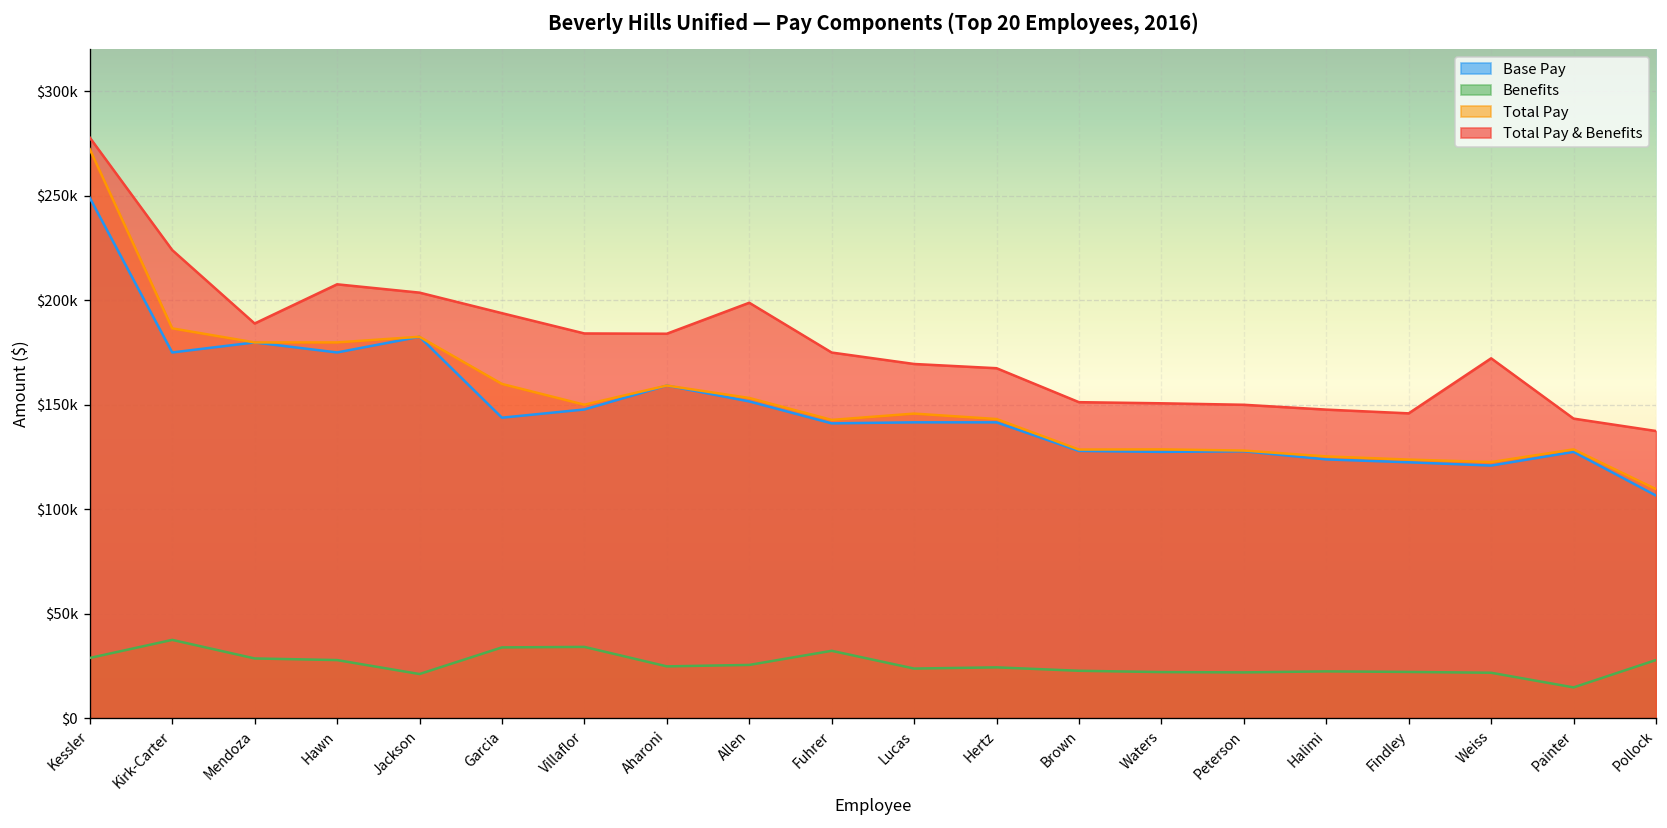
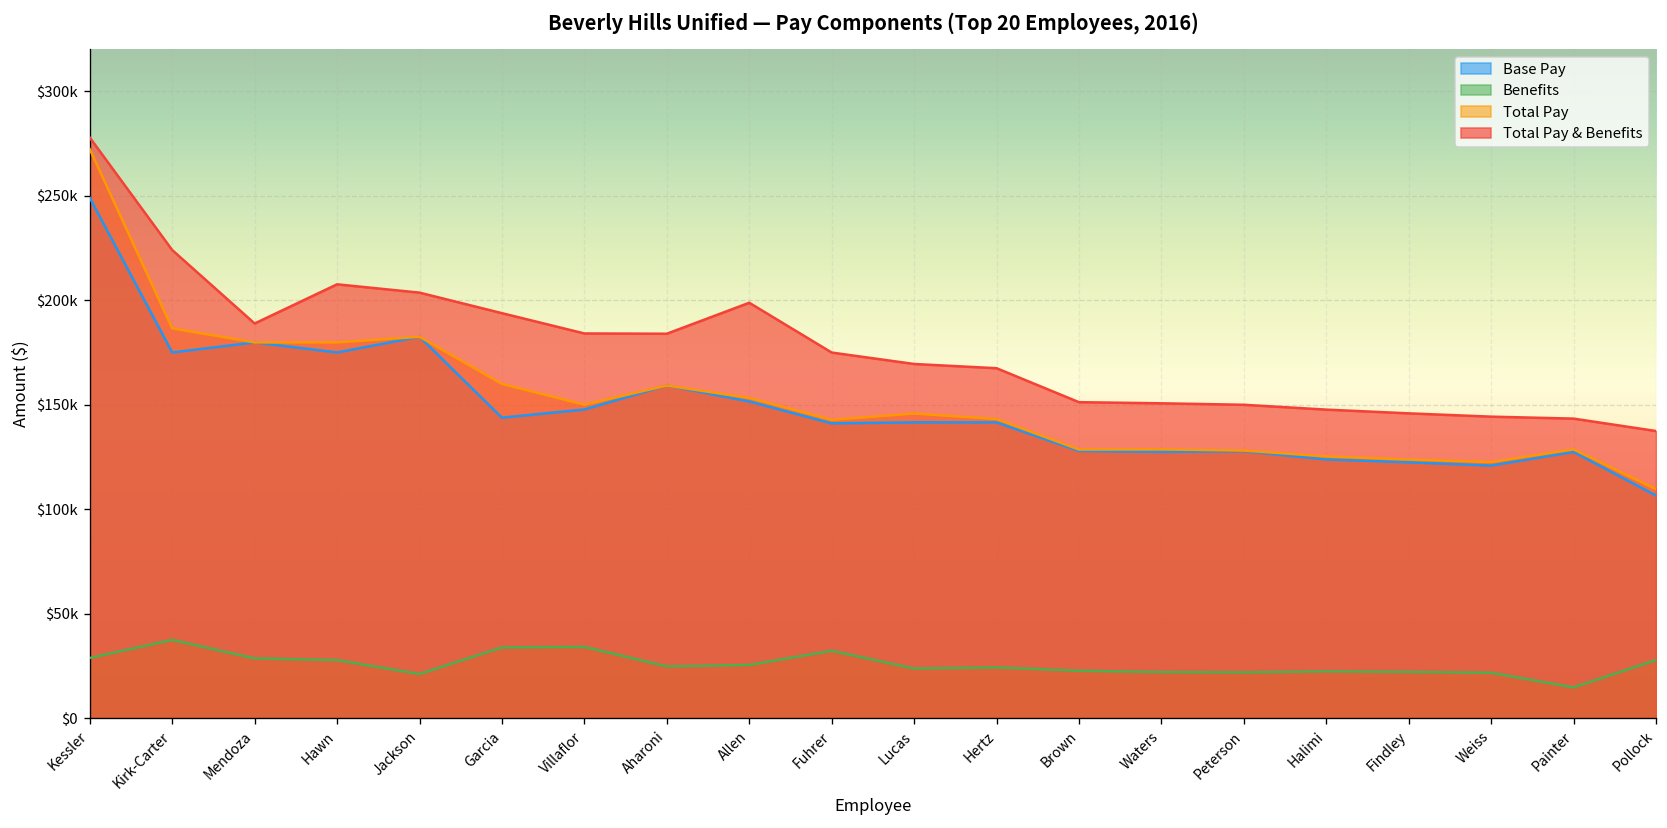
  {
    "Base Pay": {
      "Kessler": "$249000",
      "Kirk-Carter": "$175000",
      "Hawn": "$175000",
      "Garcia": "$144000",
      "Villaflor": "$148000",
      "Allen": "$152000",
      "Fuhrer": "$141000",
      "Lucas": "$142000",
      "Hertz": "$142000",
      "Weiss": "$121000",
      "Pollock": "$107000"
    },
    "Benefits": {
      "Kessler": "$29000",
      "Kirk-Carter": "$37000",
      "Mendoza": "$29000",
      "Hawn": "$28000",
      "Jackson": "$21000",
      "Garcia": "$34000",
      "Villaflor": "$34000",
      "Aharoni": "$25000",
      "Allen": "$25000",
      "Fuhrer": "$32000",
      "Lucas": "$24000",
      "Hertz": "$24000",
      "Brown": "$23000",
      "Waters": "$22000",
      "Peterson": "$22000",
      "Halimi": "$22000",
      "Findley": "$22000",
      "Weiss": "$22000",
      "Painter": "$15000",
      "Pollock": "$28000"
    },
    "Total Pay": {
      "Kessler": "$272000",
      "Kirk-Carter": "$187000",
      "Hawn": "$180000",
      "Garcia": "$160000",
      "Villaflor": "$150000",
      "Allen": "$153000",
      "Fuhrer": "$143000",
      "Lucas": "$146000",
      "Hertz": "$143000",
      "Weiss": "$123000",
      "Pollock": "$110000"
    },
    "Total Pay & Benefits": {
      "Kessler": "$278000",
      "Kirk-Carter": "$224000",
      "Mendoza": "$189000",
      "Hawn": "$208000",
      "Jackson": "$204000",
      "Garcia": "$194000",
      "Villaflor": "$184000",
      "Aharoni": "$184000",
      "Allen": "$199000",
      "Fuhrer": "$175000",
      "Lucas": "$169000",
      "Hertz": "$167000",
      "Brown": "$151000",
      "Waters": "$151000",
      "Peterson": "$150000",
      "Halimi": "$148000",
      "Findley": "$146000",
-     "Weiss": "$172000",
+     "Weiss": "$144000",
      "Painter": "$143000",
      "Pollock": "$137000"
    }
  }
